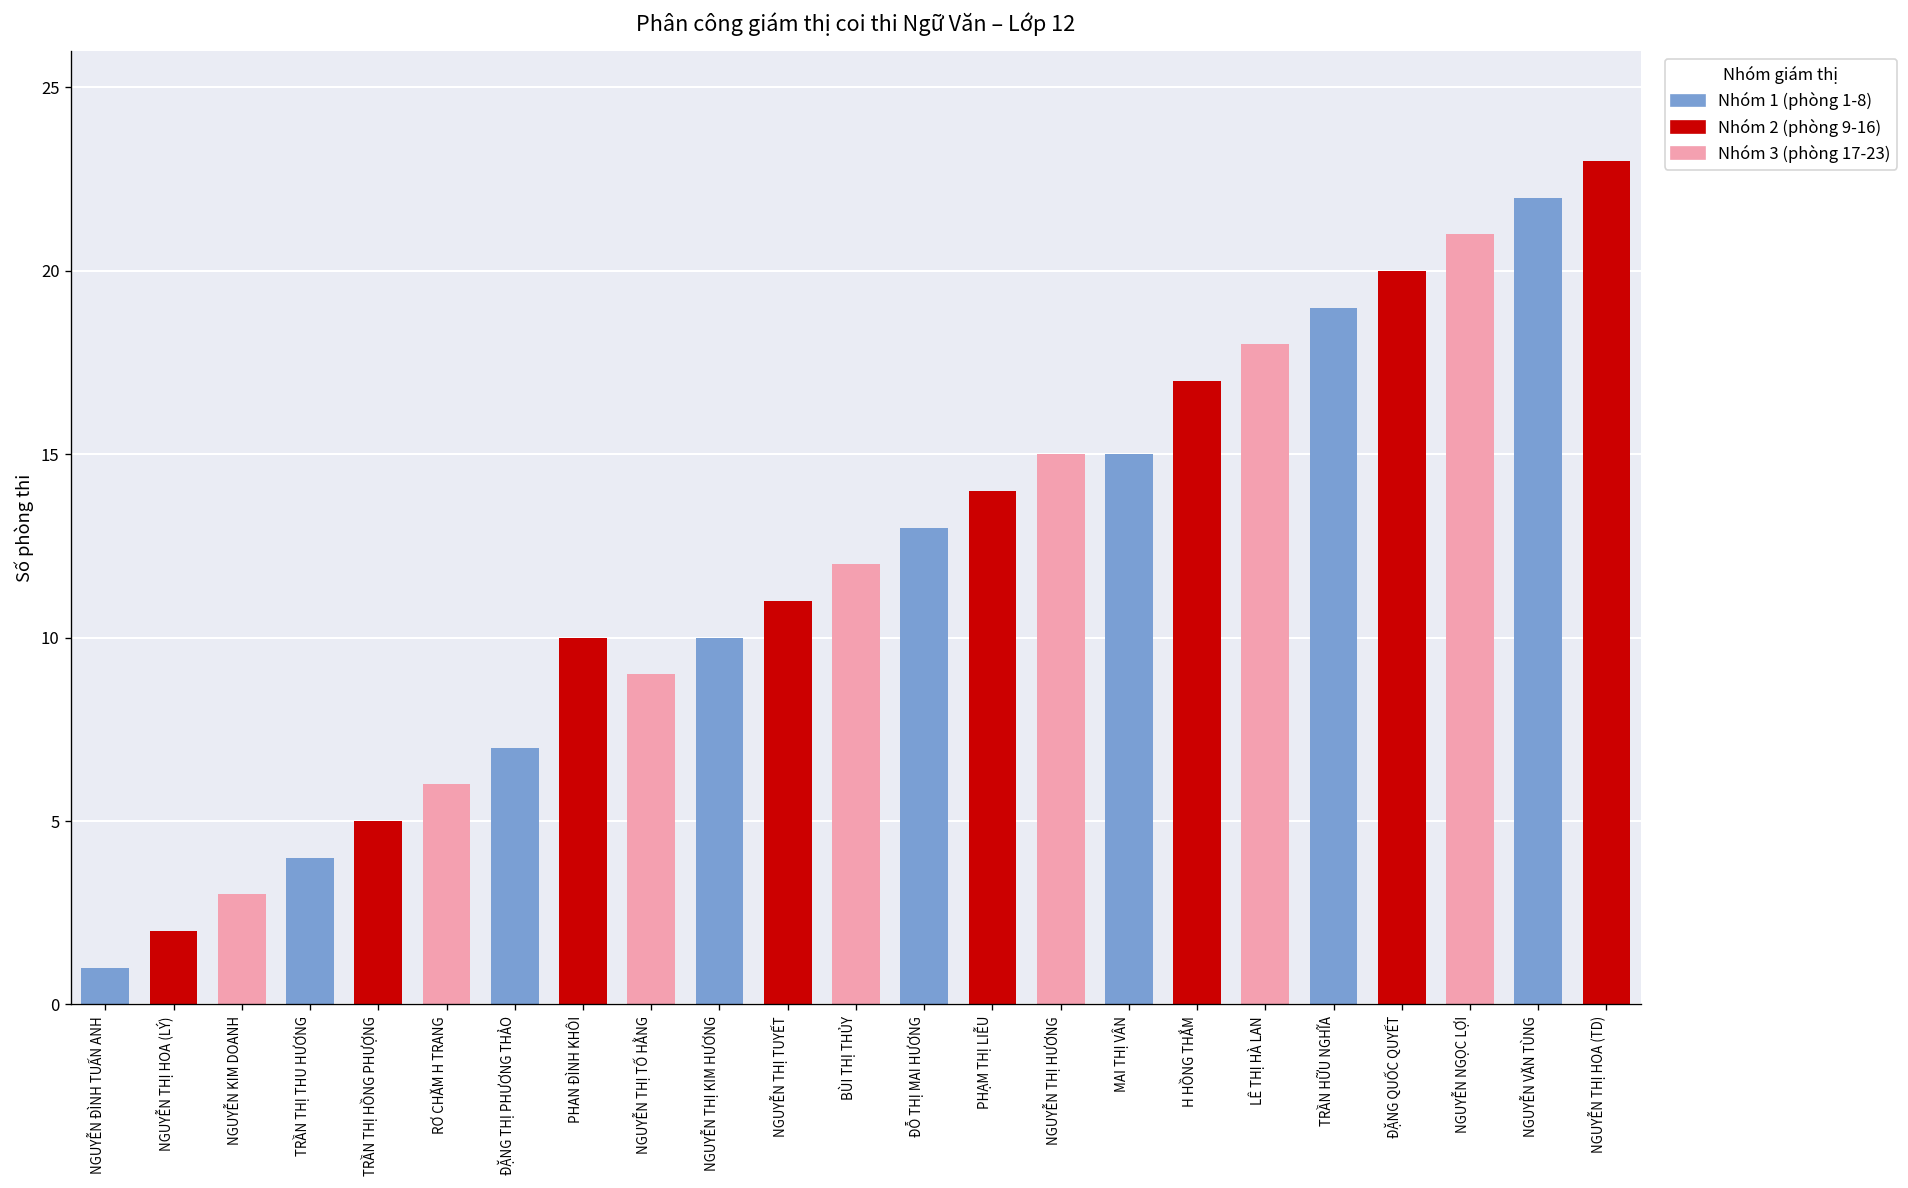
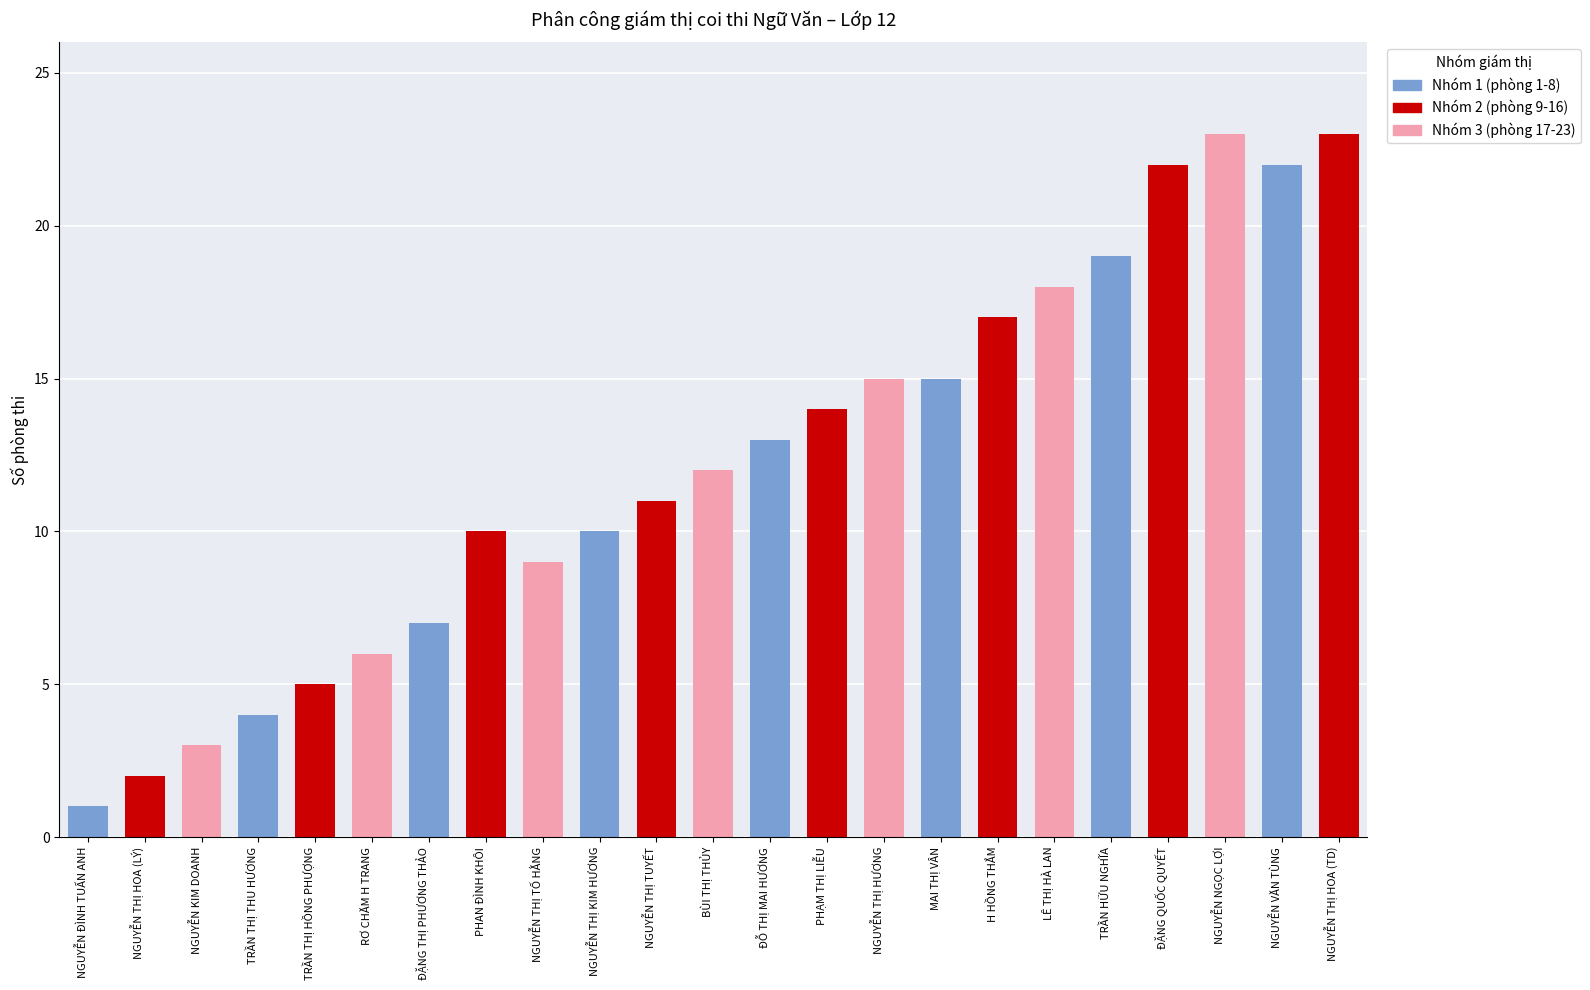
  {
    "NGUYỄN ĐÌNH TUẤN ANH": 1,
    "NGUYỄN THỊ HOA (LÝ)": 2,
    "NGUYỄN KIM DOANH": 3,
    "TRẦN THỊ THU HƯƠNG": 4,
    "TRẦN THỊ HỒNG PHƯỢNG": 5,
    "RƠ CHĂM H TRANG": 6,
    "ĐẶNG THỊ PHƯƠNG THẢO": 7,
    "PHAN ĐÌNH KHÔI": 10,
    "NGUYỄN THỊ TỐ HẰNG": 9,
    "NGUYỄN THỊ KIM HƯƠNG": 10,
    "NGUYỄN THỊ TUYẾT": 11,
    "BÙI THỊ THỦY": 12,
    "ĐỖ THỊ MAI HƯƠNG": 13,
    "PHẠM THỊ LIỄU": 14,
    "NGUYỄN THỊ HƯƠNG": 15,
    "MAI THỊ VÂN": 15,
    "H HỒNG THẮM": 17,
    "LÊ THỊ HÀ LAN": 18,
    "TRẦN HỮU NGHĨA": 19,
-   "ĐẶNG QUỐC QUYẾT": 20,
-   "NGUYỄN NGỌC LỢI": 21,
+   "ĐẶNG QUỐC QUYẾT": 22,
+   "NGUYỄN NGỌC LỢI": 23,
    "NGUYỄN VĂN TÙNG": 22,
    "NGUYỄN THỊ HOA (TD)": 23
  }
